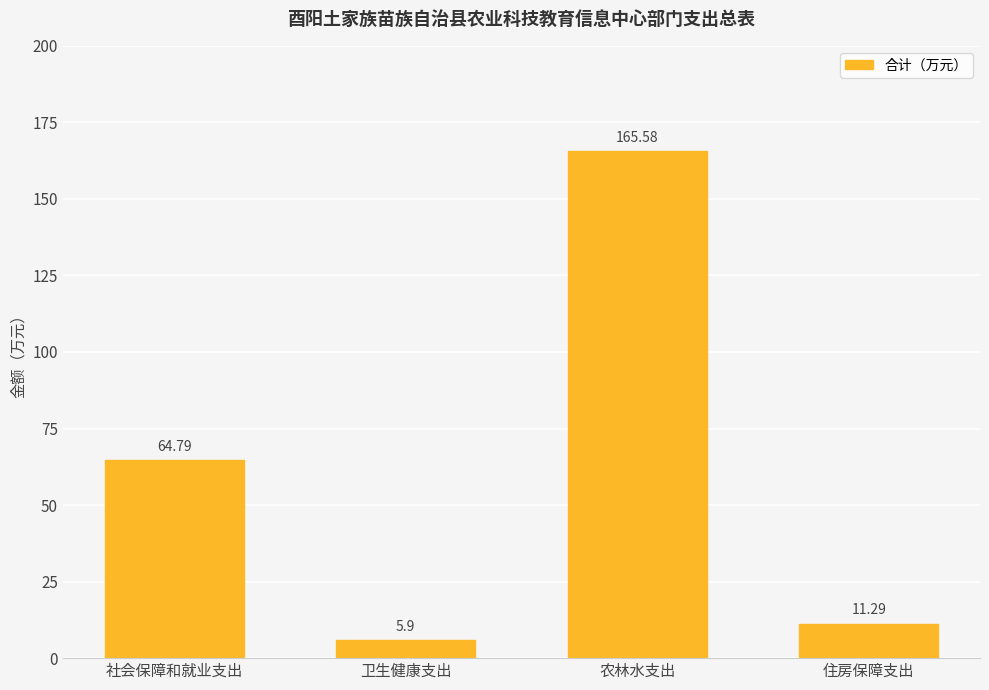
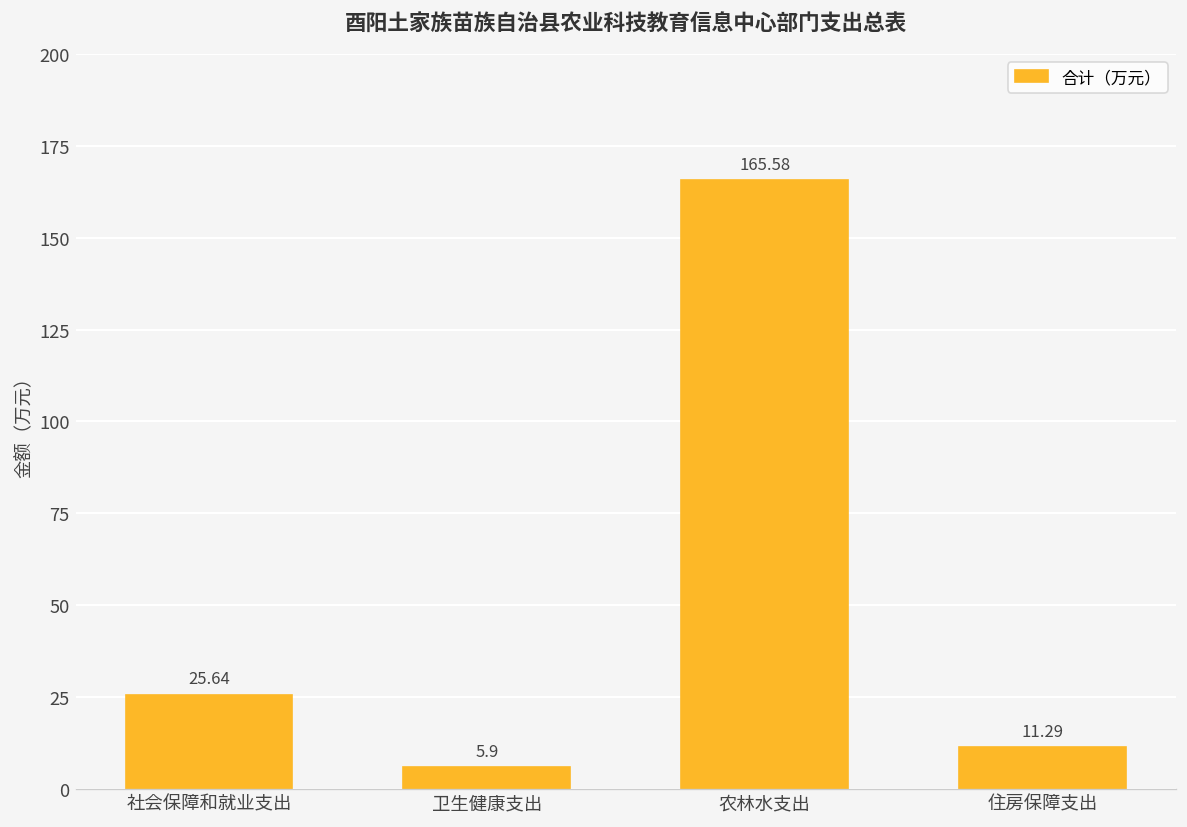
  {
-   "社会保障和就业支出": 64.79,
+   "社会保障和就业支出": 25.64,
    "卫生健康支出": 5.9,
    "农林水支出": 165.58,
    "住房保障支出": 11.29
  }
